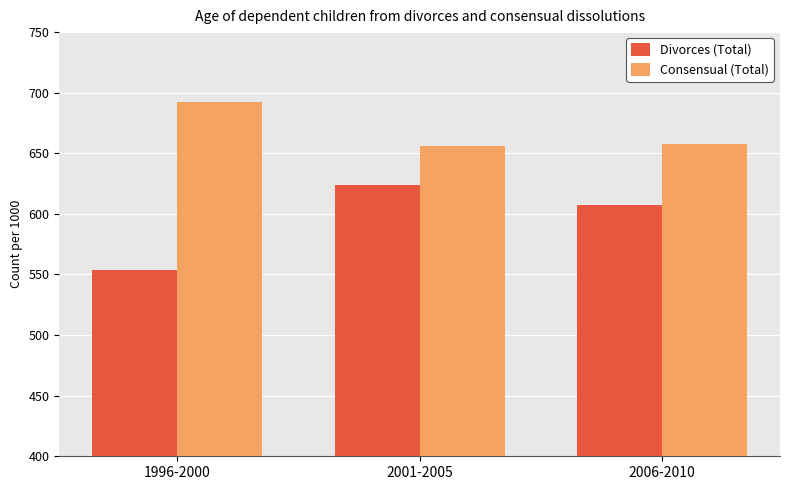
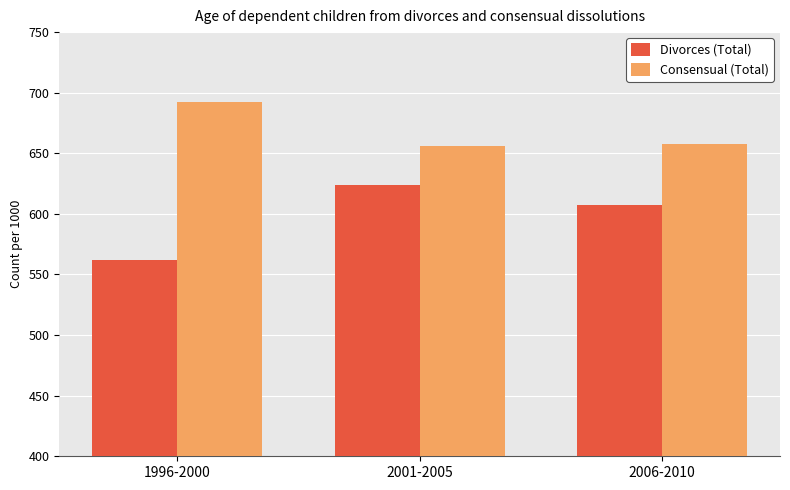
  {
    "Divorces (Total)": {
-     "1996-2000": 554,
+     "1996-2000": 562,
      "2001-2005": 624,
      "2006-2010": 607
    },
    "Consensual (Total)": {
      "1996-2000": 692,
      "2001-2005": 656,
      "2006-2010": 658
    }
  }
